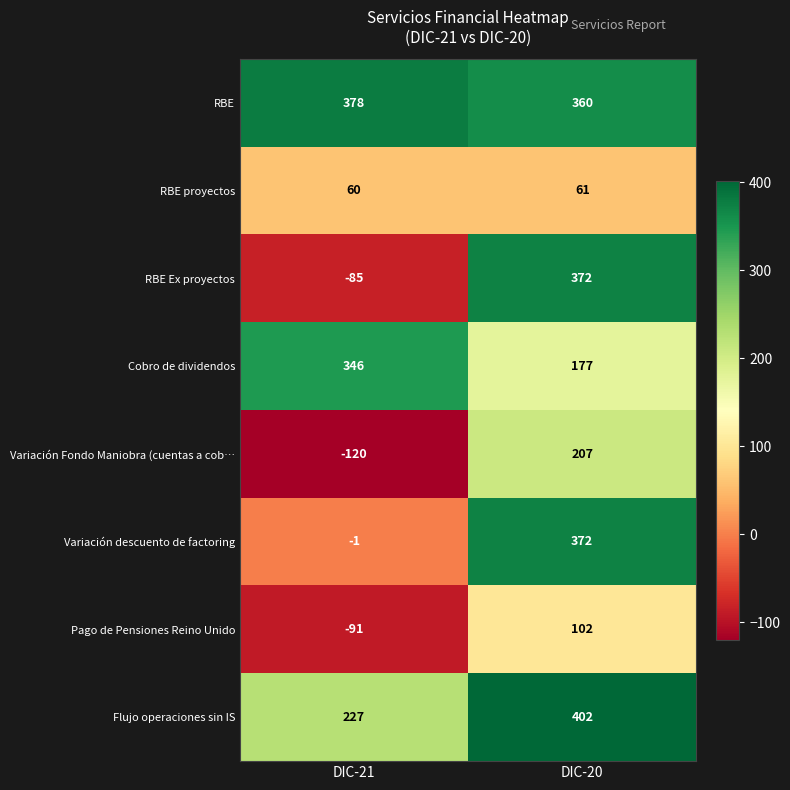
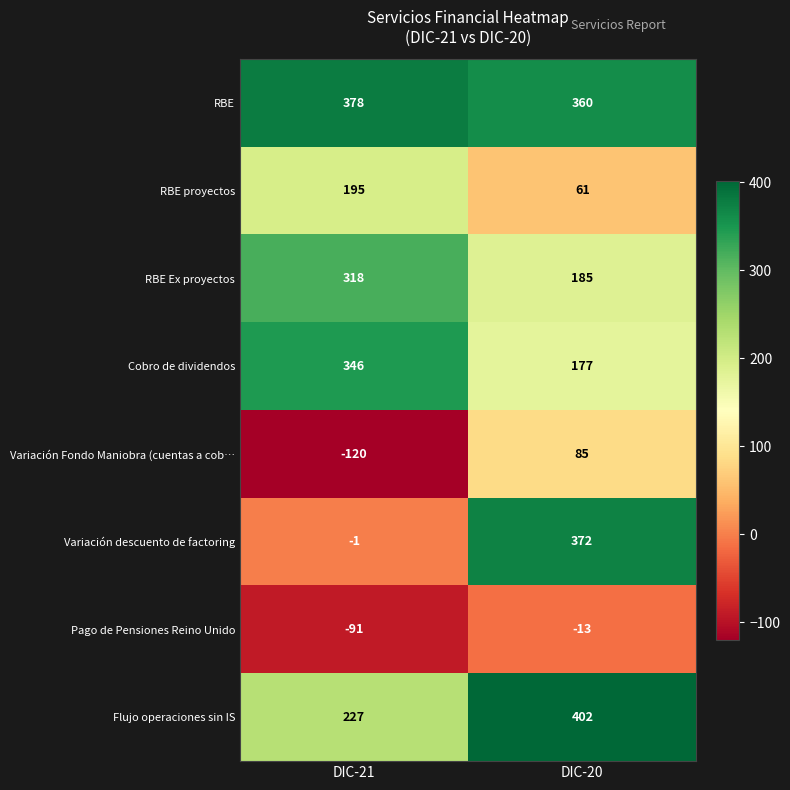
  {
    "RBE": {
      "DIC-21": 378,
      "DIC-20": 360
    },
    "RBE proyectos": {
-     "DIC-21": 60,
+     "DIC-21": 195,
      "DIC-20": 61
    },
    "RBE Ex proyectos": {
-     "DIC-21": -85,
-     "DIC-20": 372
+     "DIC-21": 318,
+     "DIC-20": 185
    },
    "Cobro de dividendos": {
      "DIC-21": 346,
      "DIC-20": 177
    },
    "Variación Fondo Maniobra (cuentas a cob…": {
      "DIC-21": -120,
-     "DIC-20": 207
+     "DIC-20": 85
    },
    "Variación descuento de factoring": {
      "DIC-21": -1,
      "DIC-20": 372
    },
    "Pago de Pensiones Reino Unido": {
      "DIC-21": -91,
-     "DIC-20": 102
+     "DIC-20": -13
    },
    "Flujo operaciones sin IS": {
      "DIC-21": 227,
      "DIC-20": 402
    }
  }
